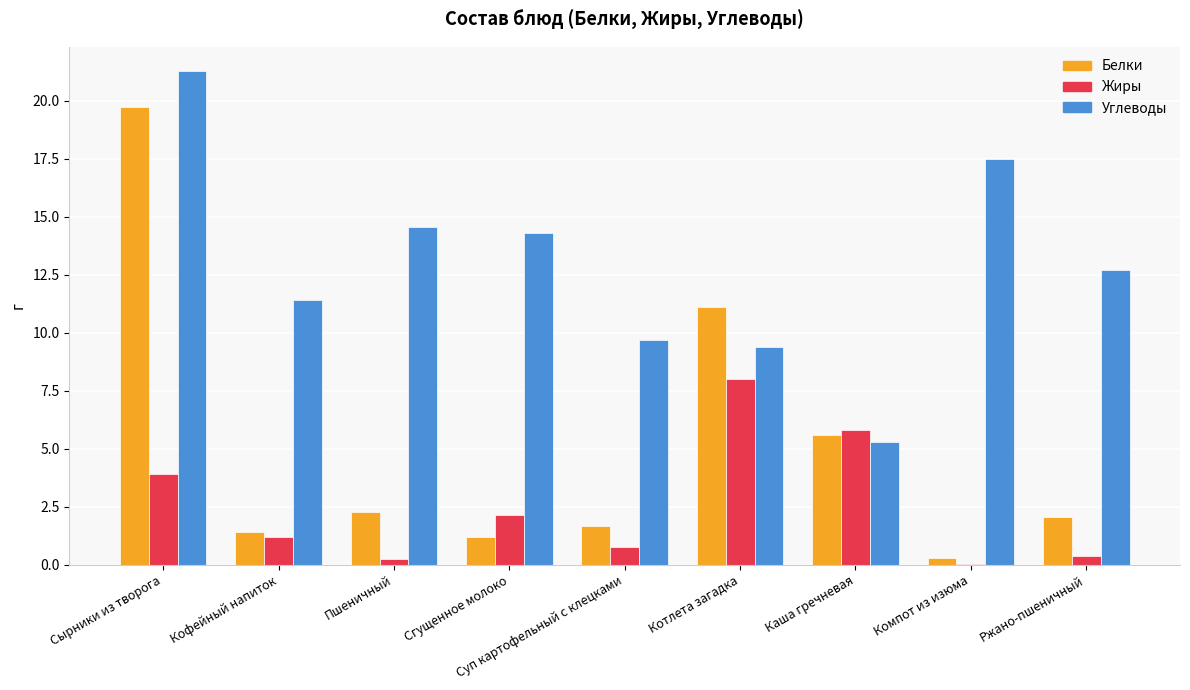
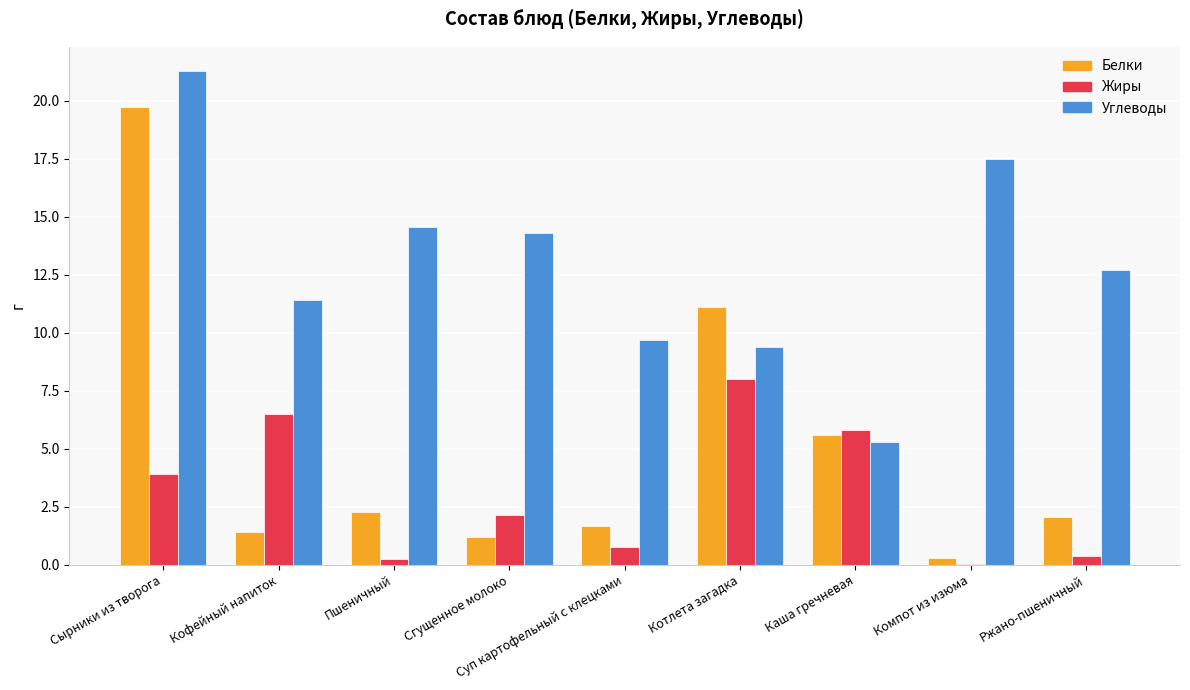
  {
    "Белки": {
      "Сырники из творога": 19.7,
      "Кофейный напиток": 1.4,
      "Пшеничный": 2.3,
      "Сгущенное молоко": 1.2,
      "Суп картофельный с клецками": 1.7,
      "Котлета загадка": 11.1,
      "Каша гречневая": 5.6,
      "Компот из изюма": 0.3,
      "Ржано-пшеничный": 2.1
    },
    "Жиры": {
      "Сырники из творога": 3.9,
-     "Кофейный напиток": 1.2,
+     "Кофейный напиток": 6.5,
      "Пшеничный": 0.2,
      "Сгущенное молоко": 2.1,
      "Суп картофельный с клецками": 0.8,
      "Котлета загадка": 8.0,
      "Каша гречневая": 5.8,
      "Ржано-пшеничный": 0.4
    },
    "Углеводы": {
      "Сырники из творога": 21.3,
      "Кофейный напиток": 11.4,
      "Пшеничный": 14.6,
      "Сгущенное молоко": 14.3,
      "Суп картофельный с клецками": 9.7,
      "Котлета загадка": 9.4,
      "Каша гречневая": 5.3,
      "Компот из изюма": 17.5,
      "Ржано-пшеничный": 12.7
    }
  }
